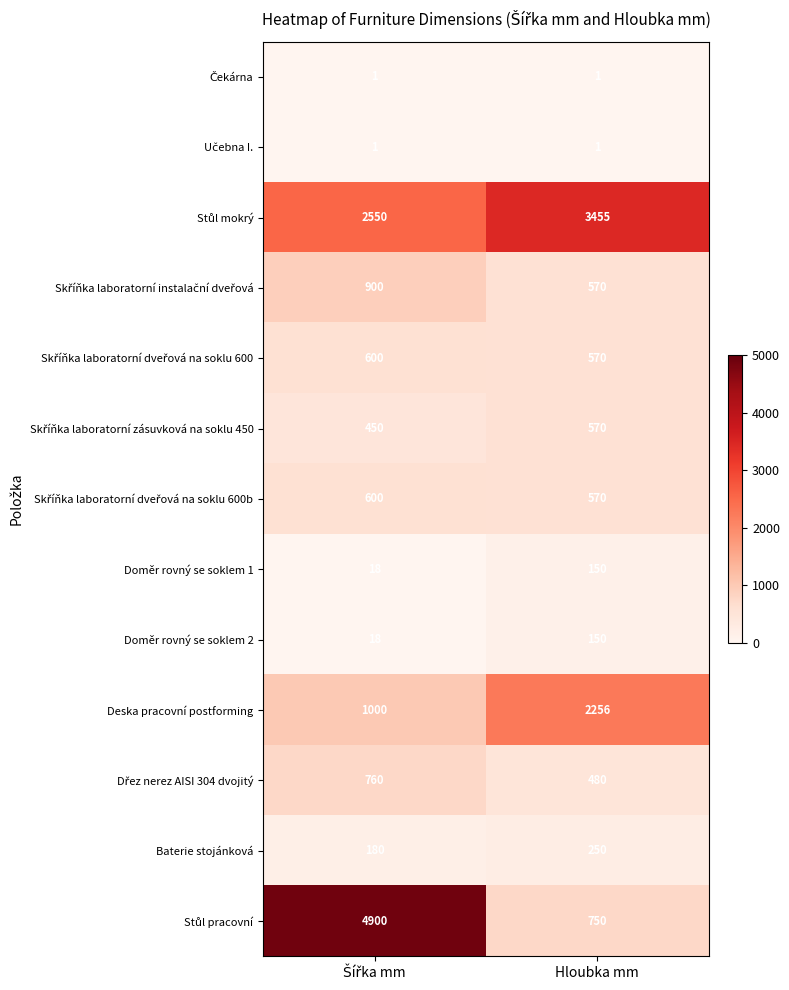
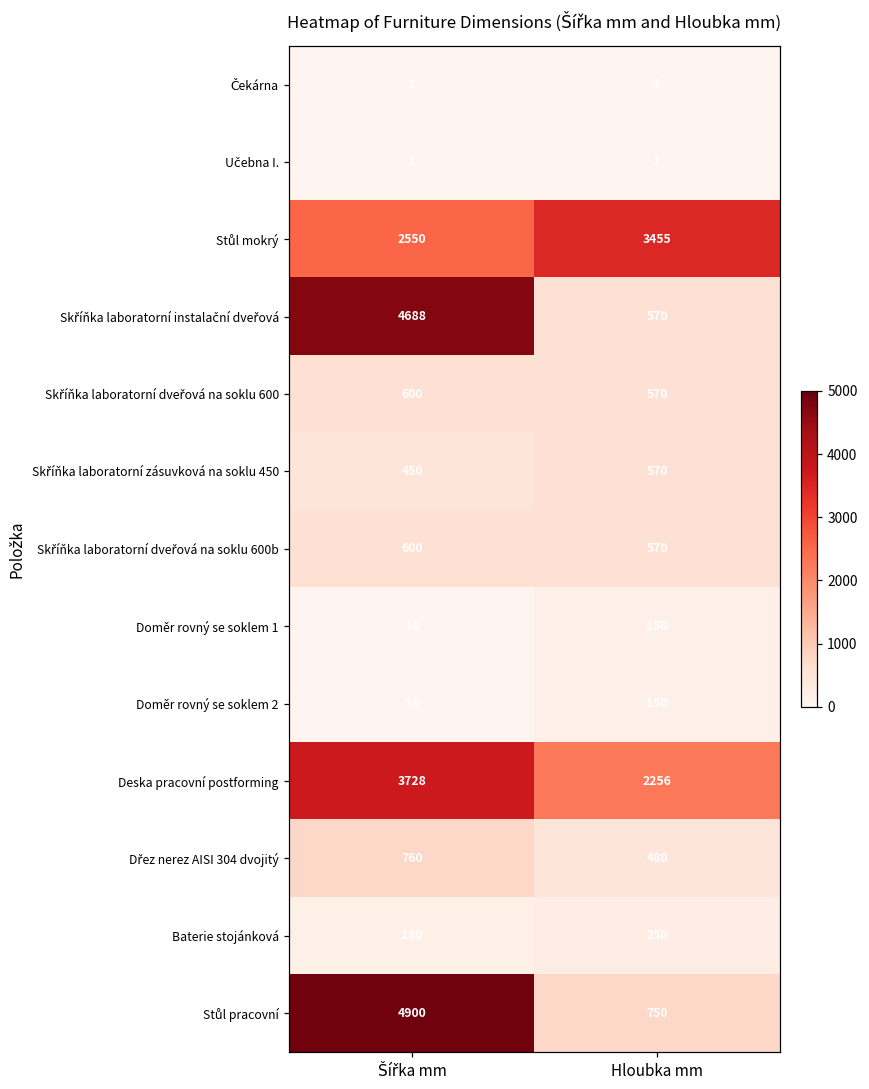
  {
    "Stůl mokrý": {
      "Šířka mm": 2550,
      "Hloubka mm": 3455
    },
    "Skříňka laboratorní instalační dveřová": {
-     "Šířka mm": 900
+     "Šířka mm": 4688
    },
    "Deska pracovní postforming": {
-     "Šířka mm": 1000,
+     "Šířka mm": 3728,
      "Hloubka mm": 2256
    },
    "Dřez nerez AISI 304 dvojitý": {
      "Šířka mm": 760
    },
    "Stůl pracovní": {
      "Šířka mm": 4900,
      "Hloubka mm": 750
    }
  }
